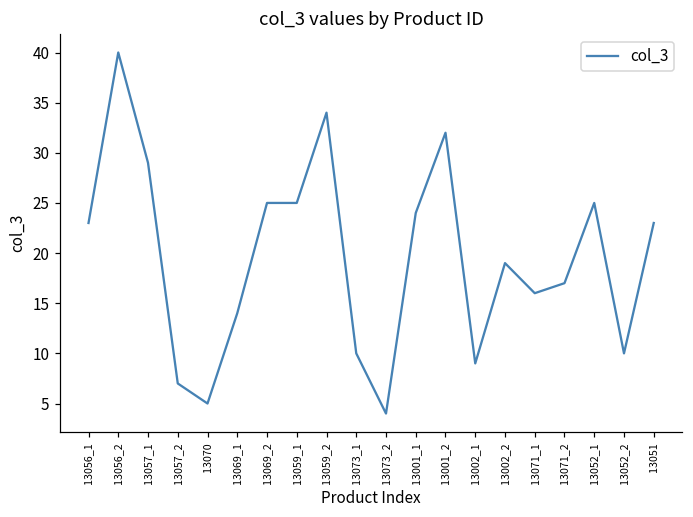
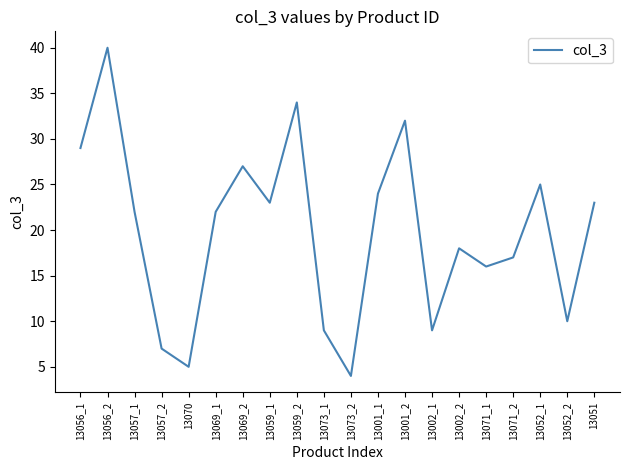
  {
-   "13056_1": 23,
+   "13056_1": 29,
    "13056_2": 40,
-   "13057_1": 29,
+   "13057_1": 22,
    "13057_2": 7,
    "13070": 5,
-   "13069_1": 14,
-   "13069_2": 25,
-   "13059_1": 25,
+   "13069_1": 22,
+   "13069_2": 27,
+   "13059_1": 23,
    "13059_2": 34,
-   "13073_1": 10,
+   "13073_1": 9,
    "13073_2": 4,
    "13001_1": 24,
    "13001_2": 32,
    "13002_1": 9,
-   "13002_2": 19,
+   "13002_2": 18,
    "13071_1": 16,
    "13071_2": 17,
    "13052_1": 25,
    "13052_2": 10,
    "13051": 23
  }
